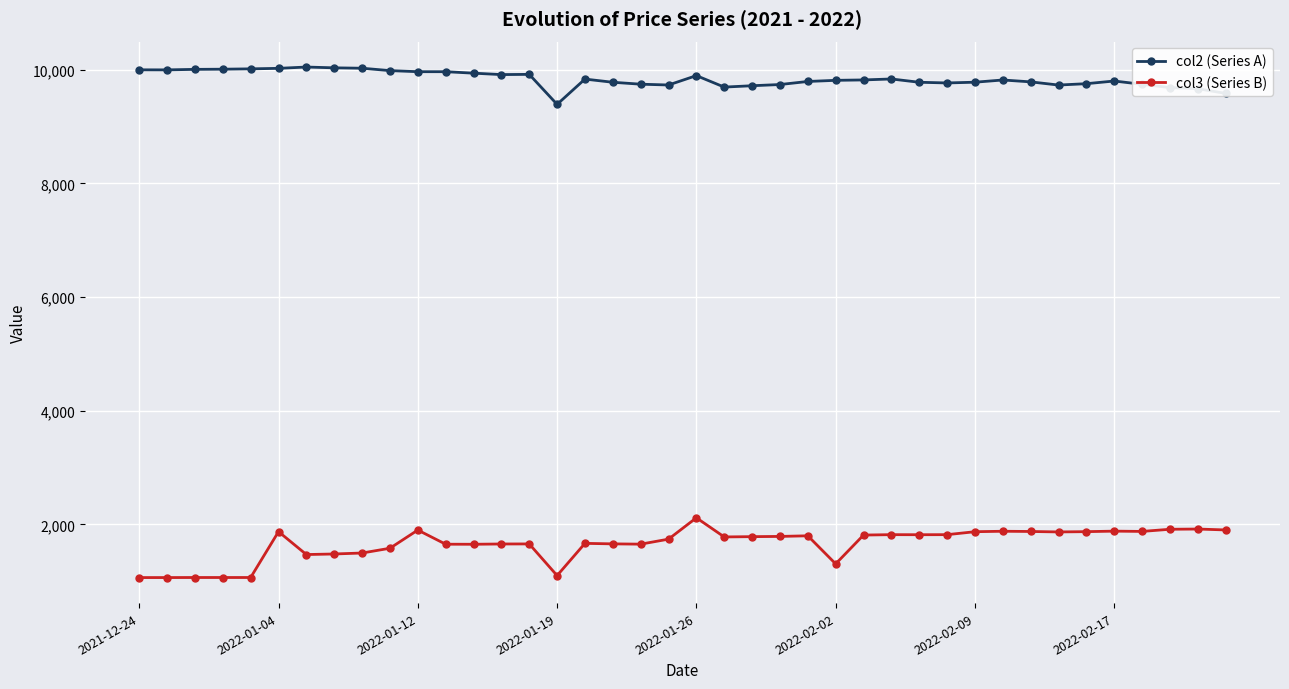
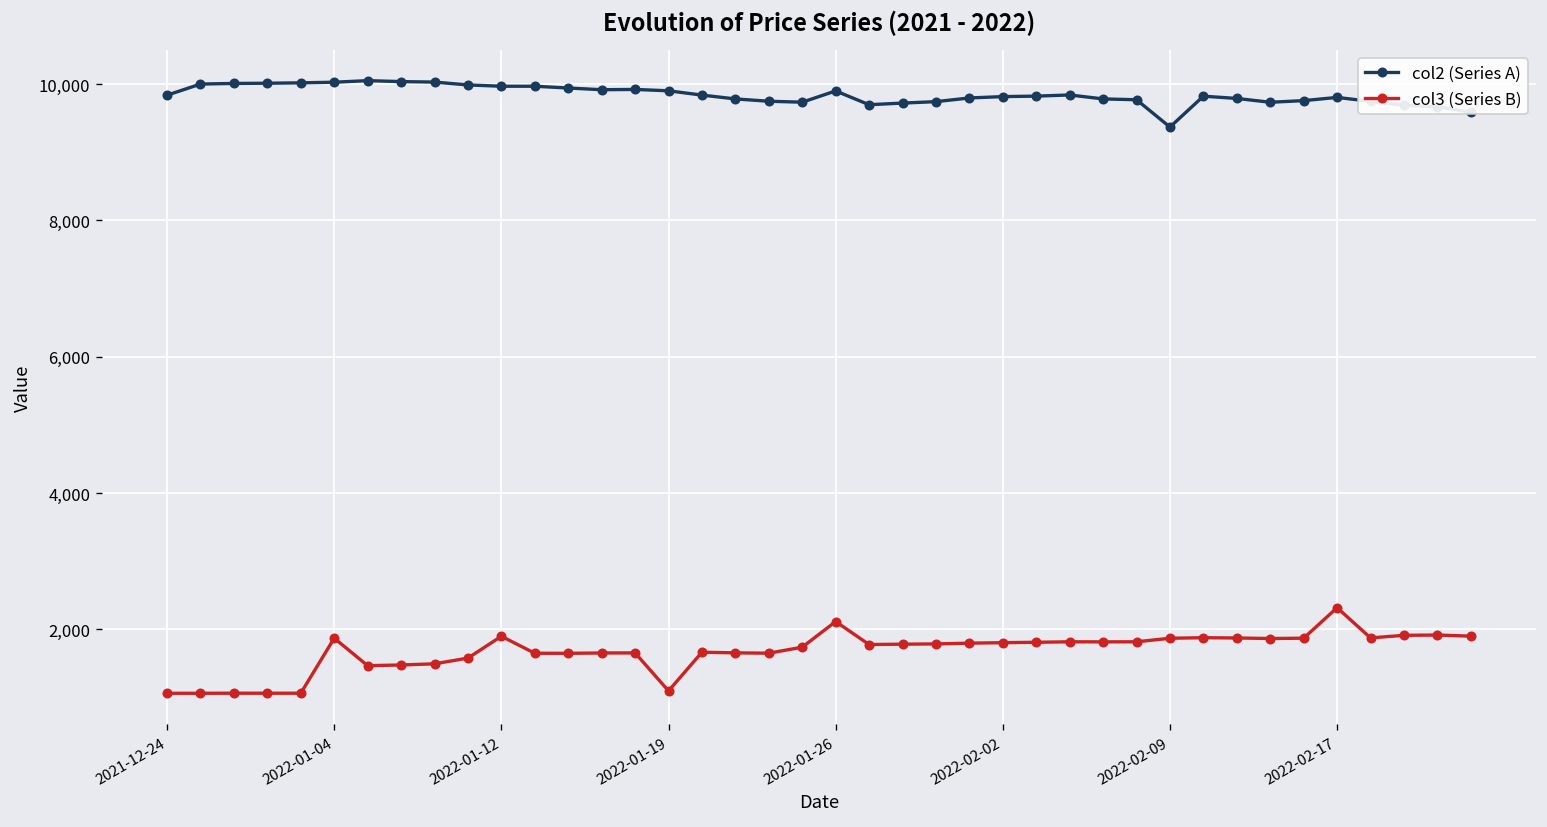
  {
    "col2 (Series A)": {
-     "2021-12-24": "10,000",
+     "2021-12-24": "9,800",
      "2022-01-04": "10,000",
      "2022-01-12": "10,000",
-     "2022-01-19": "9,400",
+     "2022-01-19": "9,900",
      "2022-01-26": "9,900",
      "2022-02-02": "9,800",
-     "2022-02-09": "9,800",
+     "2022-02-09": "9,400",
      "2022-02-17": "9,800"
    },
    "col3 (Series B)": {
      "2021-12-24": "1,100",
      "2022-01-04": "1,900",
      "2022-01-12": "1,900",
      "2022-01-19": "1,100",
      "2022-01-26": "2,100",
-     "2022-02-02": "1,300",
+     "2022-02-02": "1,800",
      "2022-02-09": "1,900",
-     "2022-02-17": "1,900"
+     "2022-02-17": "2,300"
    }
  }
